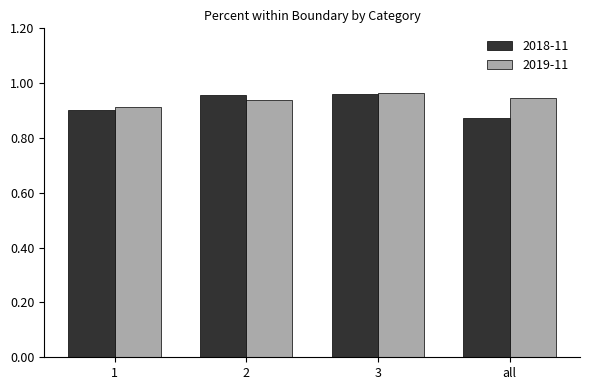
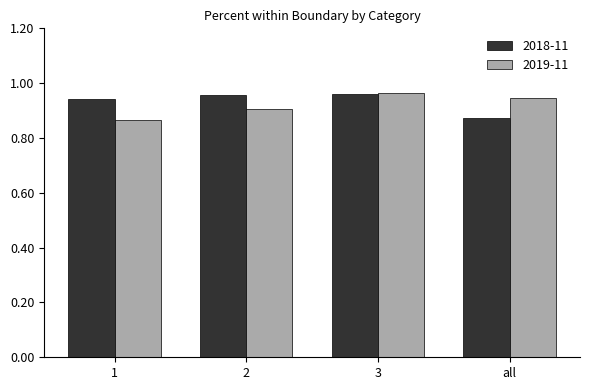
  {
    "2018-11": {
-     "1": 0.90,
+     "1": 0.94,
      "2": 0.96,
      "3": 0.96,
      "all": 0.87
    },
    "2019-11": {
-     "1": 0.91,
-     "2": 0.94,
+     "1": 0.87,
+     "2": 0.90,
      "3": 0.96,
      "all": 0.95
    }
  }
